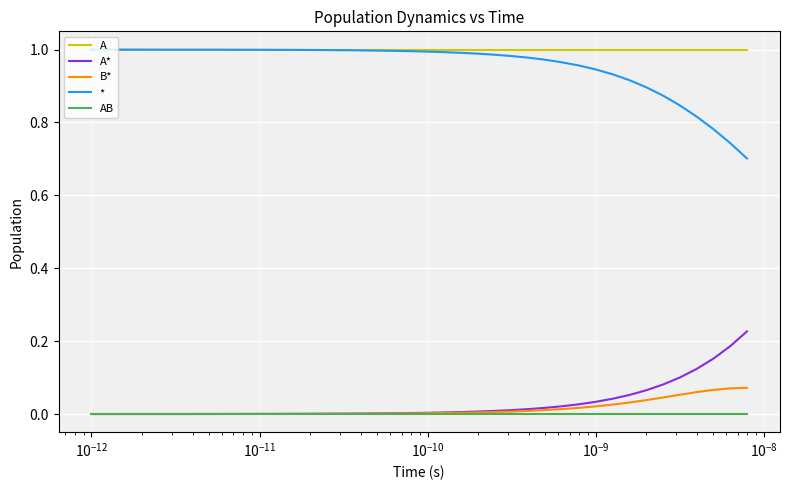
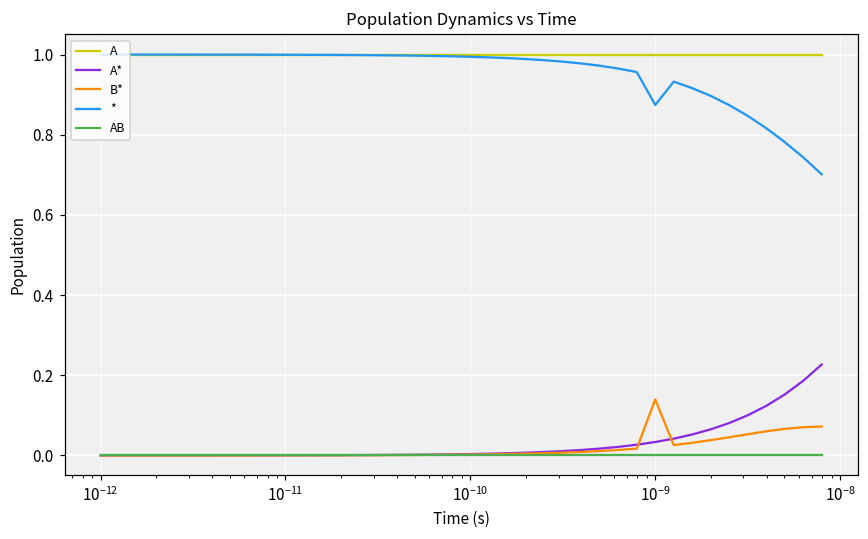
  {
    "A": {
      "10^-9": 1.00
    },
    "A*": {
      "10^-9": 0.03
    },
    "B*": {
-     "10^-9": 0.02
+     "10^-9": 0.14
    },
    "*": {
-     "10^-9": 0.95
+     "10^-9": 0.87
    },
    "AB": {
      "10^-9": 0.00
    }
  }
